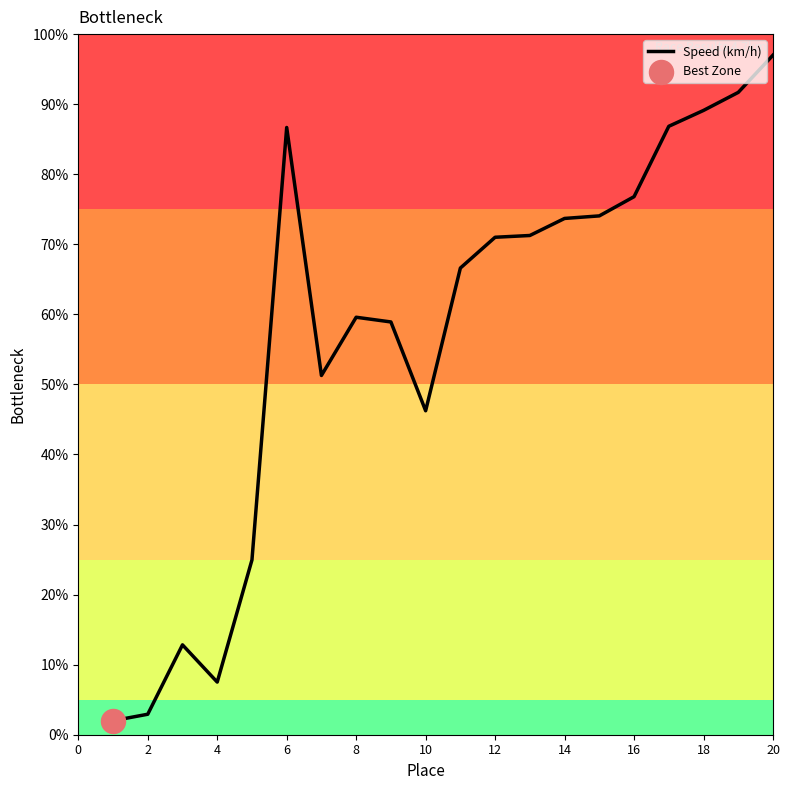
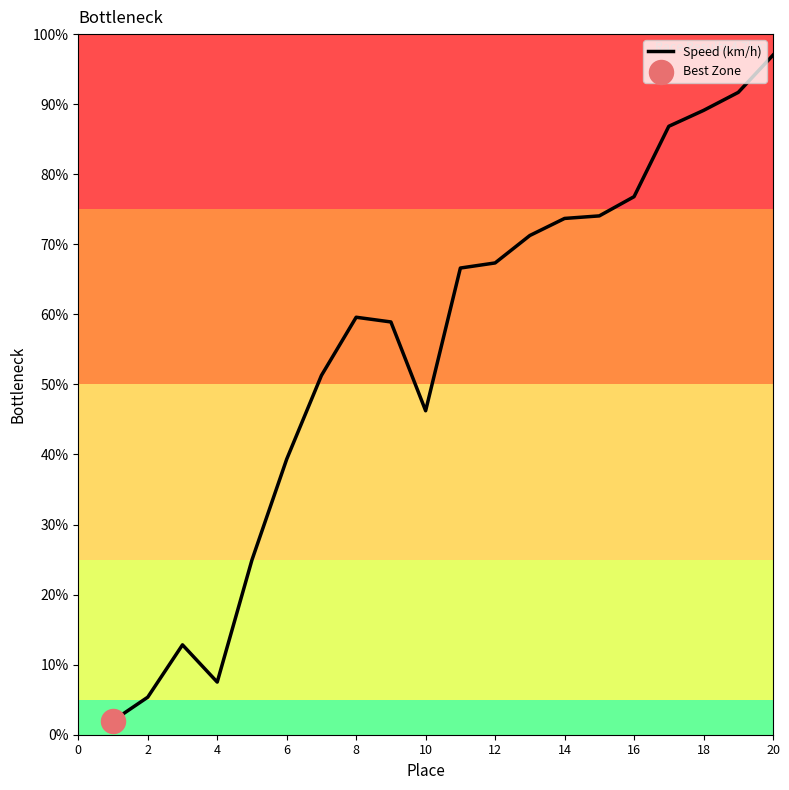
  {
    "Speed (km/h)": {
-     "2": "3%",
+     "2": "5%",
      "4": "8%",
-     "6": "87%",
+     "6": "39%",
      "8": "60%",
      "10": "46%",
-     "12": "71%",
+     "12": "67%",
      "14": "74%",
      "16": "77%",
      "18": "89%"
    }
  }
